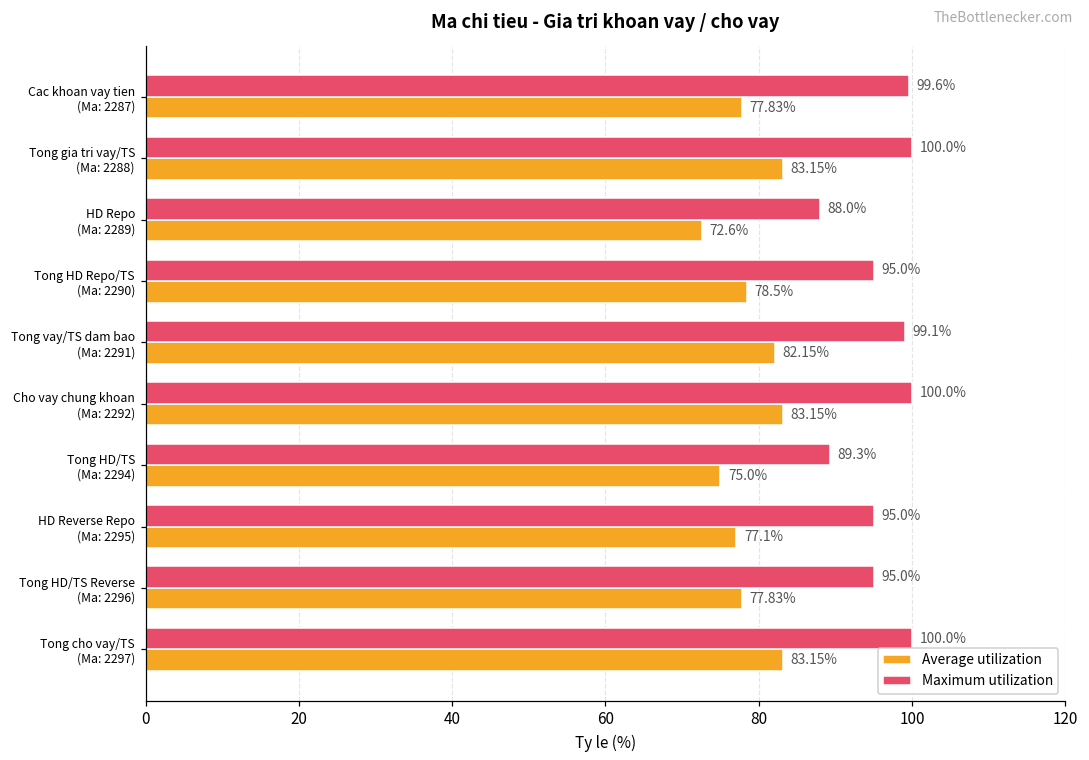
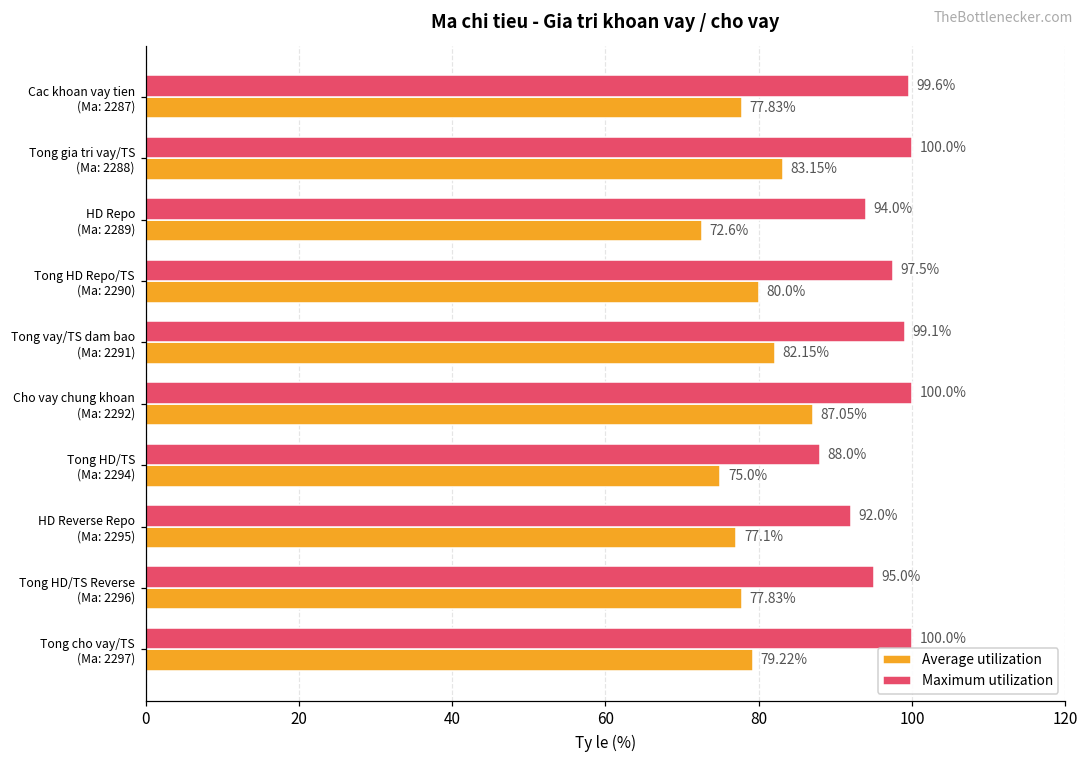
  {
    "Average utilization": {
      "Cac khoan vay tien (Ma: 2287)": "77.83%",
      "Tong gia tri vay/TS (Ma: 2288)": "83.15%",
      "HD Repo (Ma: 2289)": "72.6%",
-     "Tong HD Repo/TS (Ma: 2290)": "78.5%",
+     "Tong HD Repo/TS (Ma: 2290)": "80.0%",
      "Tong vay/TS dam bao (Ma: 2291)": "82.15%",
-     "Cho vay chung khoan (Ma: 2292)": "83.15%",
+     "Cho vay chung khoan (Ma: 2292)": "87.05%",
      "Tong HD/TS (Ma: 2294)": "75.0%",
      "HD Reverse Repo (Ma: 2295)": "77.1%",
      "Tong HD/TS Reverse (Ma: 2296)": "77.83%",
-     "Tong cho vay/TS (Ma: 2297)": "83.15%"
+     "Tong cho vay/TS (Ma: 2297)": "79.22%"
    },
    "Maximum utilization": {
      "Cac khoan vay tien (Ma: 2287)": "99.6%",
      "Tong gia tri vay/TS (Ma: 2288)": "100.0%",
-     "HD Repo (Ma: 2289)": "88.0%",
-     "Tong HD Repo/TS (Ma: 2290)": "95.0%",
+     "HD Repo (Ma: 2289)": "94.0%",
+     "Tong HD Repo/TS (Ma: 2290)": "97.5%",
      "Tong vay/TS dam bao (Ma: 2291)": "99.1%",
      "Cho vay chung khoan (Ma: 2292)": "100.0%",
-     "Tong HD/TS (Ma: 2294)": "89.3%",
-     "HD Reverse Repo (Ma: 2295)": "95.0%",
+     "Tong HD/TS (Ma: 2294)": "88.0%",
+     "HD Reverse Repo (Ma: 2295)": "92.0%",
      "Tong HD/TS Reverse (Ma: 2296)": "95.0%",
      "Tong cho vay/TS (Ma: 2297)": "100.0%"
    }
  }
